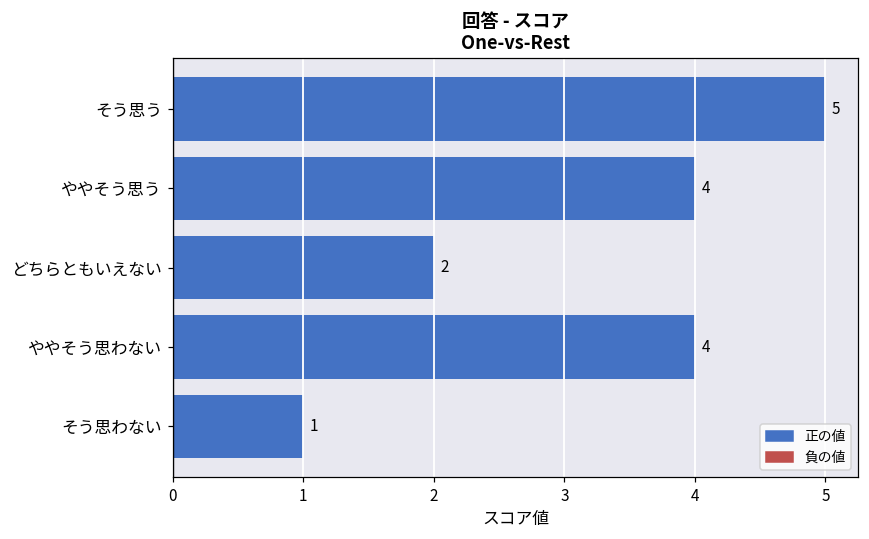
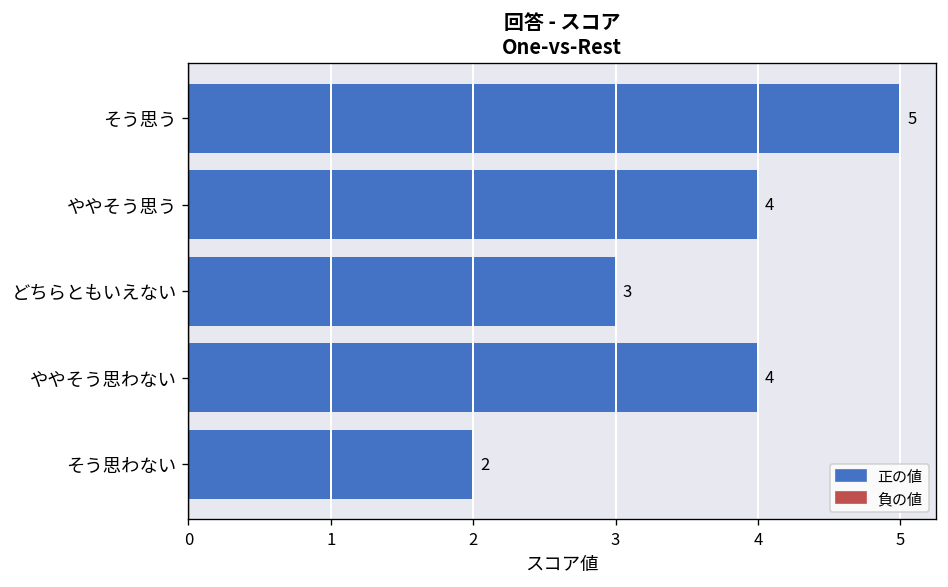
  {
    "そう思う": 5,
    "ややそう思う": 4,
-   "どちらともいえない": 2,
+   "どちらともいえない": 3,
    "ややそう思わない": 4,
-   "そう思わない": 1
+   "そう思わない": 2
  }
